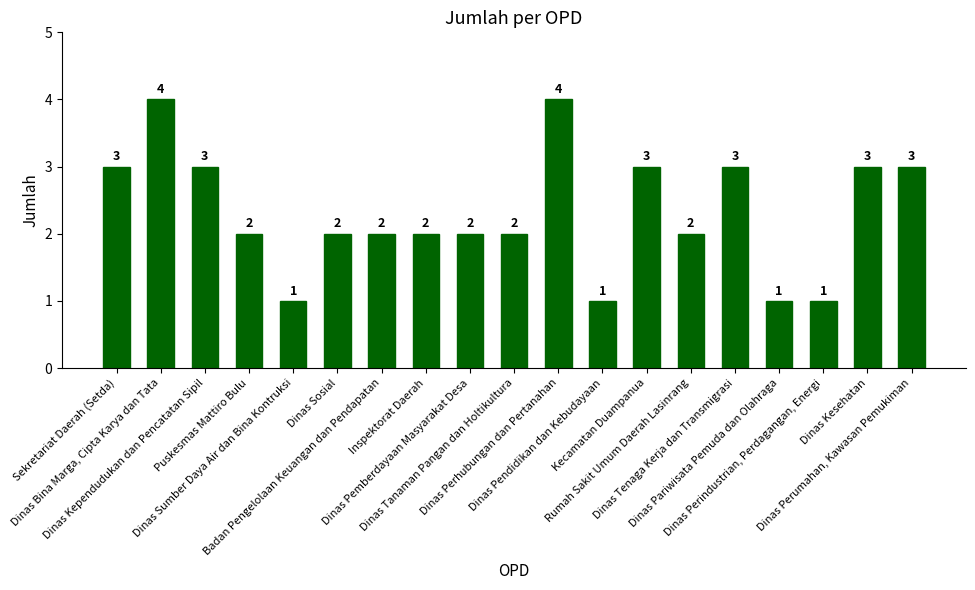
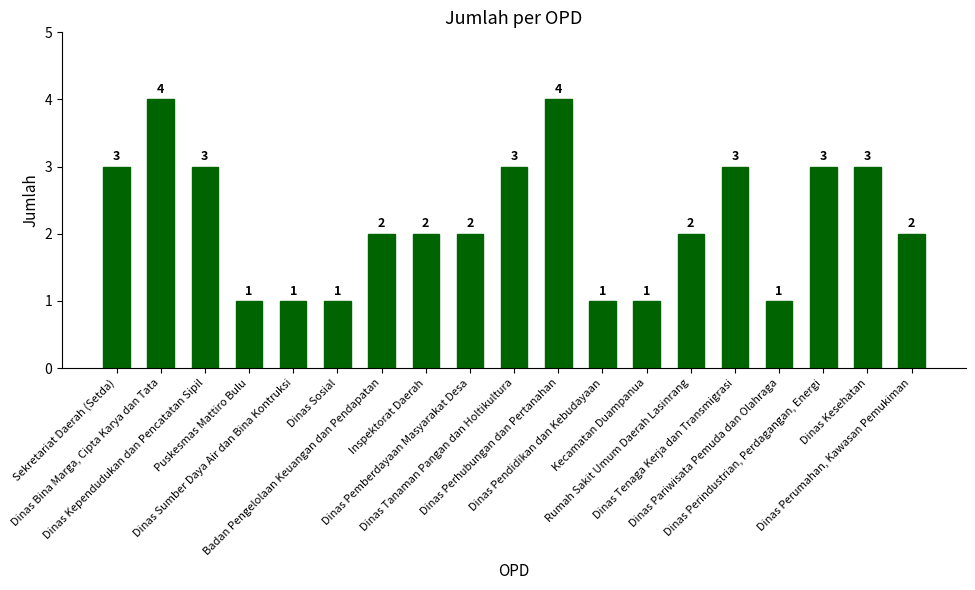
  {
    "Sekretariat Daerah (Setda)": 3,
    "Dinas Bina Marga, Cipta Karya dan Tata": 4,
    "Dinas Kependudukan dan Pencatatan Sipil": 3,
-   "Puskesmas Mattiro Bulu": 2,
+   "Puskesmas Mattiro Bulu": 1,
    "Dinas Sumber Daya Air dan Bina Kontruksi": 1,
-   "Dinas Sosial": 2,
+   "Dinas Sosial": 1,
    "Badan Pengelolaan Keuangan dan Pendapatan": 2,
    "Inspektorat Daerah": 2,
    "Dinas Pemberdayaan Masyarakat Desa": 2,
-   "Dinas Tanaman Pangan dan Holtikultura": 2,
+   "Dinas Tanaman Pangan dan Holtikultura": 3,
    "Dinas Perhubungan dan Pertanahan": 4,
    "Dinas Pendidikan dan Kebudayaan": 1,
-   "Kecamatan Duampanua": 3,
+   "Kecamatan Duampanua": 1,
    "Rumah Sakit Umum Daerah Lasinrang": 2,
    "Dinas Tenaga Kerja dan Transmigrasi": 3,
    "Dinas Pariwisata Pemuda dan Olahraga": 1,
-   "Dinas Perindustrian, Perdagangan, Energi": 1,
+   "Dinas Perindustrian, Perdagangan, Energi": 3,
    "Dinas Kesehatan": 3,
-   "Dinas Perumahan, Kawasan Pemukiman": 3
+   "Dinas Perumahan, Kawasan Pemukiman": 2
  }
